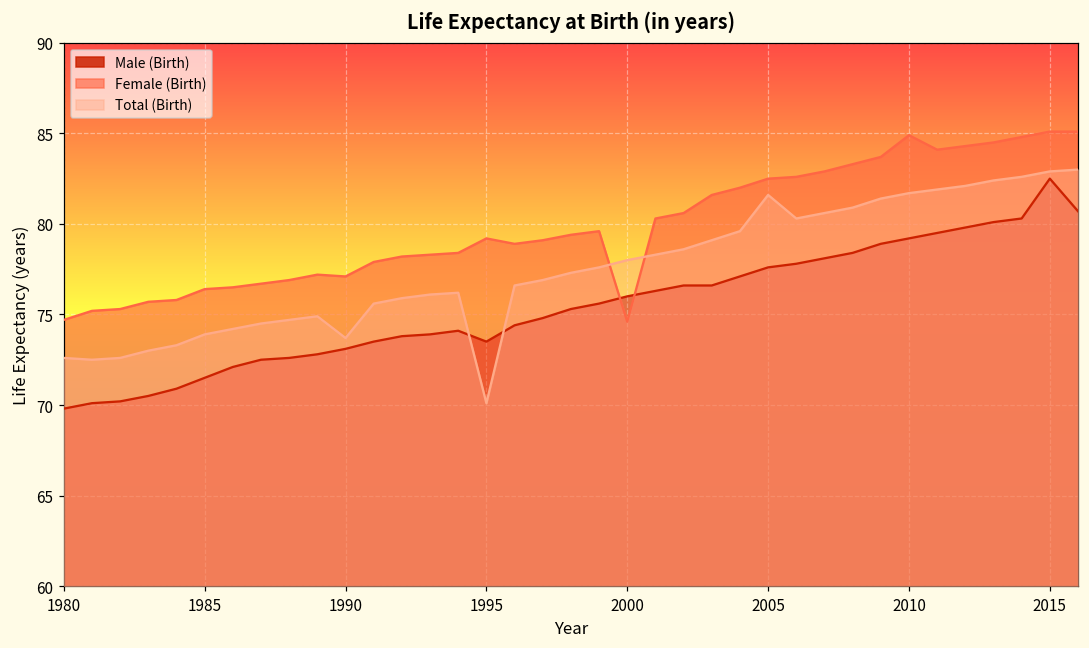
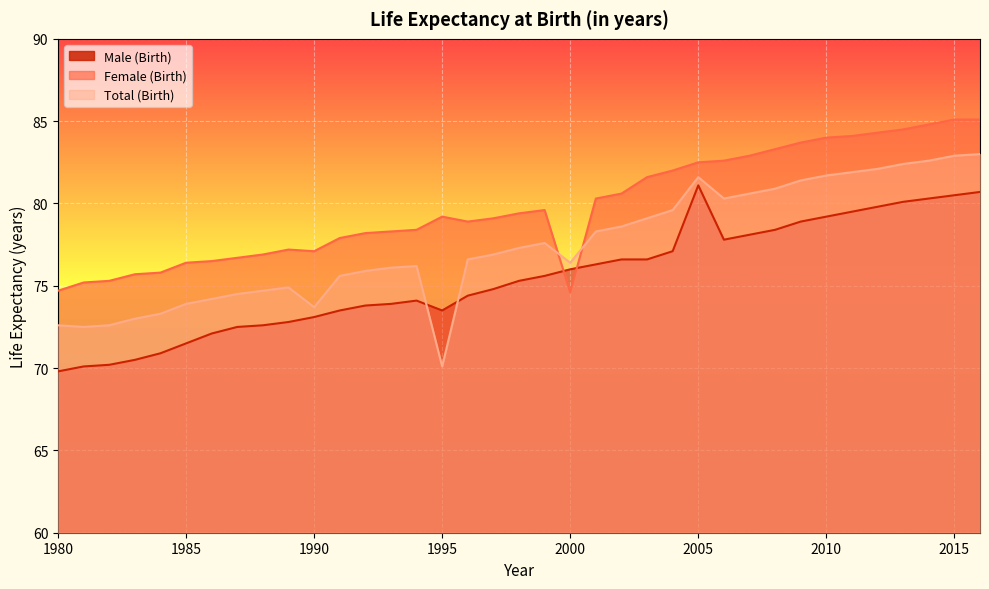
  {
    "Male (Birth)": {
      "1980": 69.8,
      "1985": 71.5,
      "1990": 73.1,
      "1995": 73.5,
      "2000": 76.0,
-     "2005": 77.6,
+     "2005": 81.1,
      "2010": 79.2,
-     "2015": 82.5
+     "2015": 80.5
    },
    "Female (Birth)": {
      "1980": 74.7,
      "1985": 76.4,
      "1990": 77.1,
      "1995": 79.2,
      "2000": 74.6,
      "2005": 82.5,
-     "2010": 84.9,
+     "2010": 84.0,
      "2015": 85.1
    },
    "Total (Birth)": {
      "1980": 72.6,
      "1985": 73.9,
      "1990": 73.7,
      "1995": 70.1,
-     "2000": 78.0,
+     "2000": 76.4,
      "2005": 81.6,
      "2010": 81.7,
      "2015": 82.9
    }
  }
